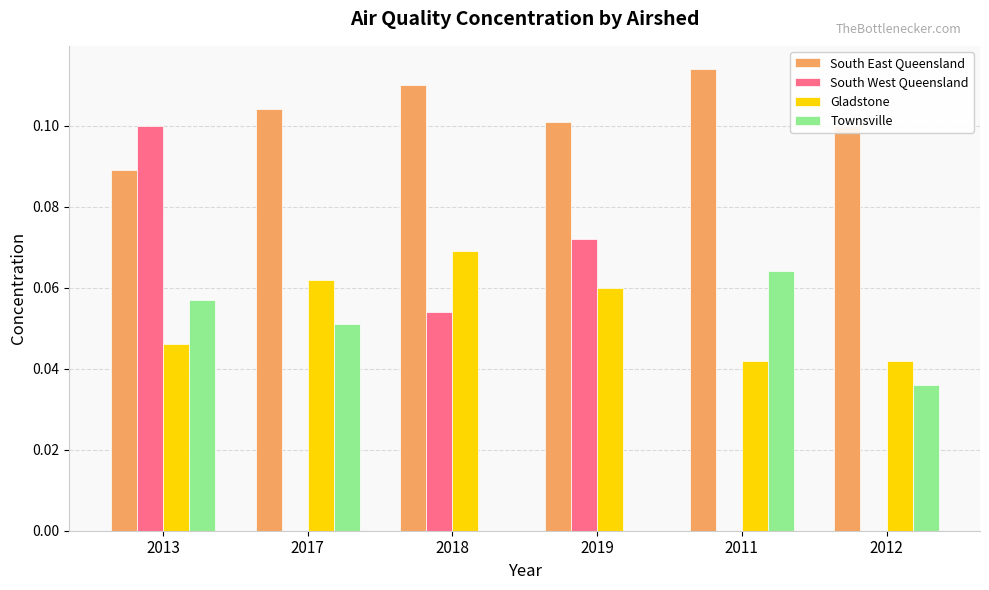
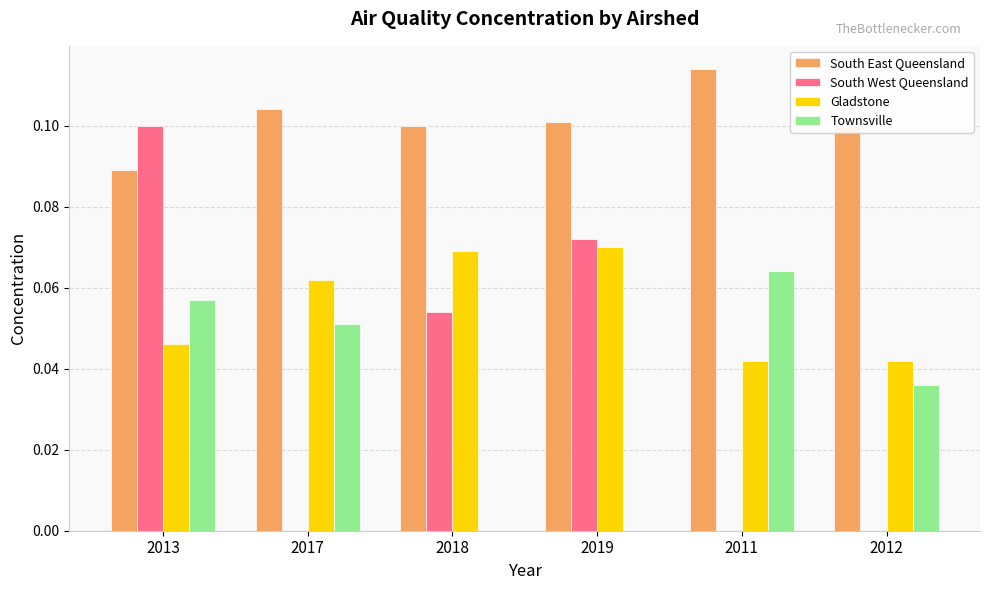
  {
    "South East Queensland": {
      "2013": 0.089,
      "2017": 0.104,
-     "2018": 0.11,
+     "2018": 0.10,
      "2019": 0.101,
      "2011": 0.114
    },
    "South West Queensland": {
      "2013": 0.10,
      "2017": 0.00,
      "2018": 0.054,
      "2019": 0.072,
      "2011": 0.00,
      "2012": 0.00
    },
    "Gladstone": {
      "2013": 0.046,
      "2017": 0.062,
      "2018": 0.069,
-     "2019": 0.06,
+     "2019": 0.07,
      "2011": 0.042,
      "2012": 0.042
    },
    "Townsville": {
      "2013": 0.057,
      "2017": 0.051,
      "2018": 0.00,
      "2019": 0.00,
      "2011": 0.064,
      "2012": 0.036
    }
  }
